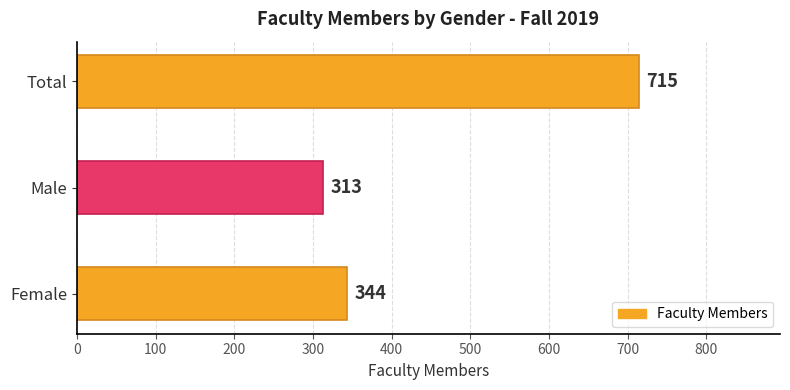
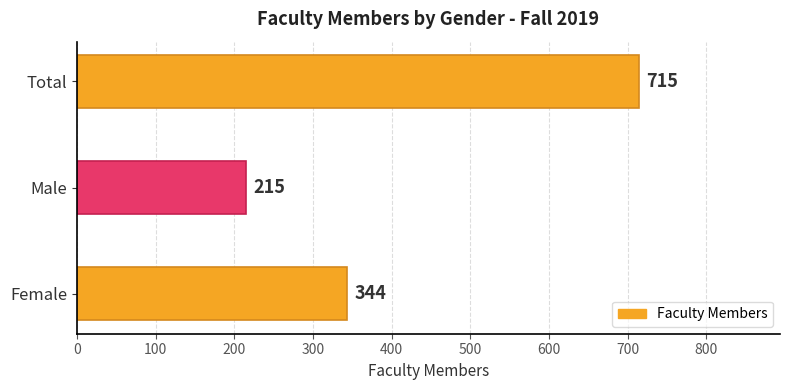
  {
    "Total": 715,
-   "Male": 313,
+   "Male": 215,
    "Female": 344
  }
